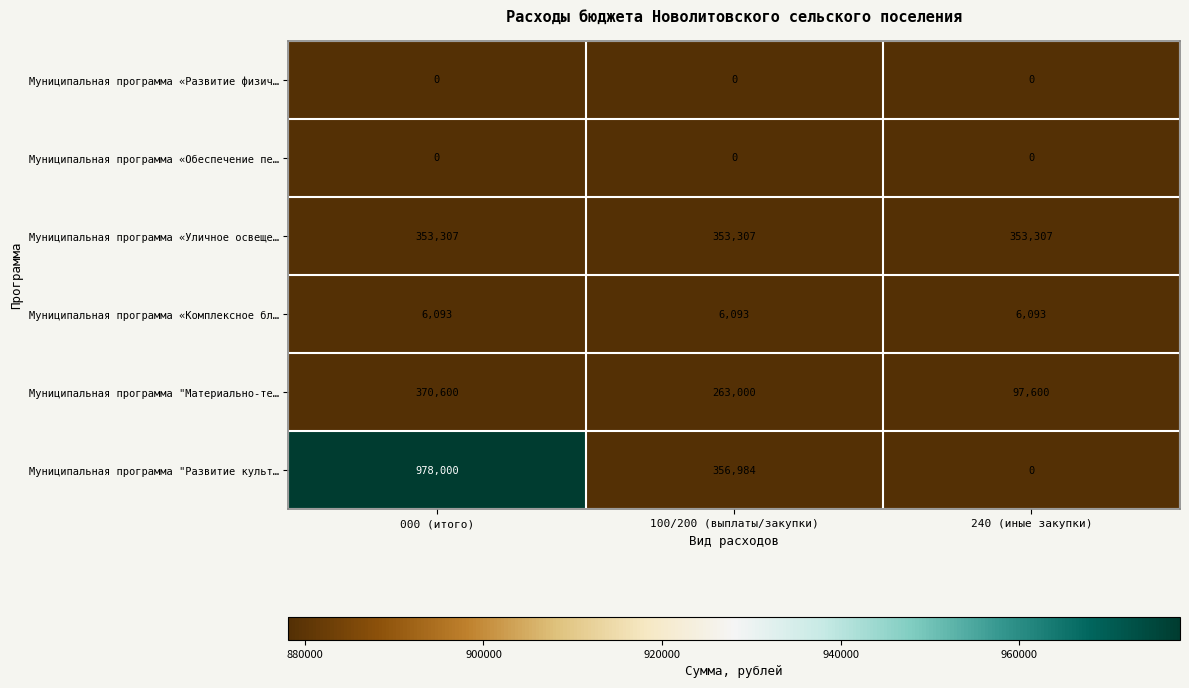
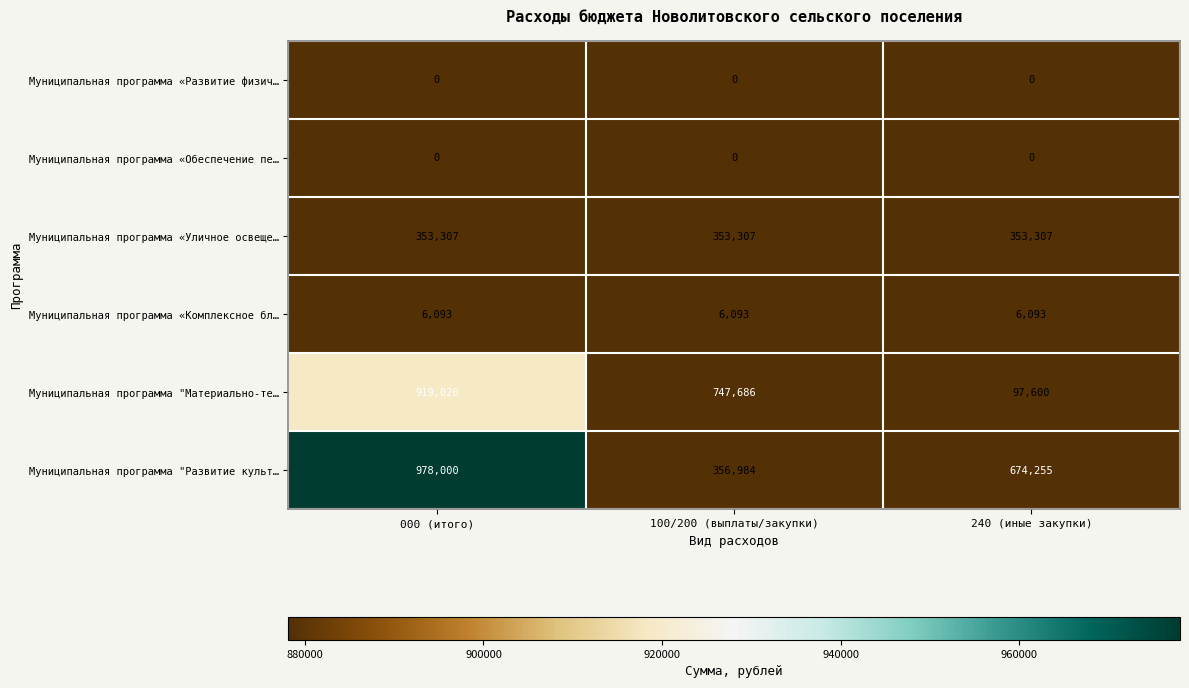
  {
    "Муниципальная программа «Развитие физич…": {
      "000 (итого)": "0",
      "100/200 (выплаты/закупки)": "0",
      "240 (иные закупки)": "0"
    },
    "Муниципальная программа «Обеспечение пе…": {
      "000 (итого)": "0",
      "100/200 (выплаты/закупки)": "0",
      "240 (иные закупки)": "0"
    },
    "Муниципальная программа «Уличное освеще…": {
      "000 (итого)": "353,307",
      "100/200 (выплаты/закупки)": "353,307",
      "240 (иные закупки)": "353,307"
    },
    "Муниципальная программа «Комплексное бл…": {
      "000 (итого)": "6,093",
      "100/200 (выплаты/закупки)": "6,093",
      "240 (иные закупки)": "6,093"
    },
    "Муниципальная программа \"Материально-те…": {
-     "000 (итого)": "370,600",
-     "100/200 (выплаты/закупки)": "263,000",
+     "000 (итого)": "919,020",
+     "100/200 (выплаты/закупки)": "747,686",
      "240 (иные закупки)": "97,600"
    },
    "Муниципальная программа \"Развитие культ…": {
      "000 (итого)": "978,000",
      "100/200 (выплаты/закупки)": "356,984",
-     "240 (иные закупки)": "0"
+     "240 (иные закупки)": "674,255"
    }
  }
